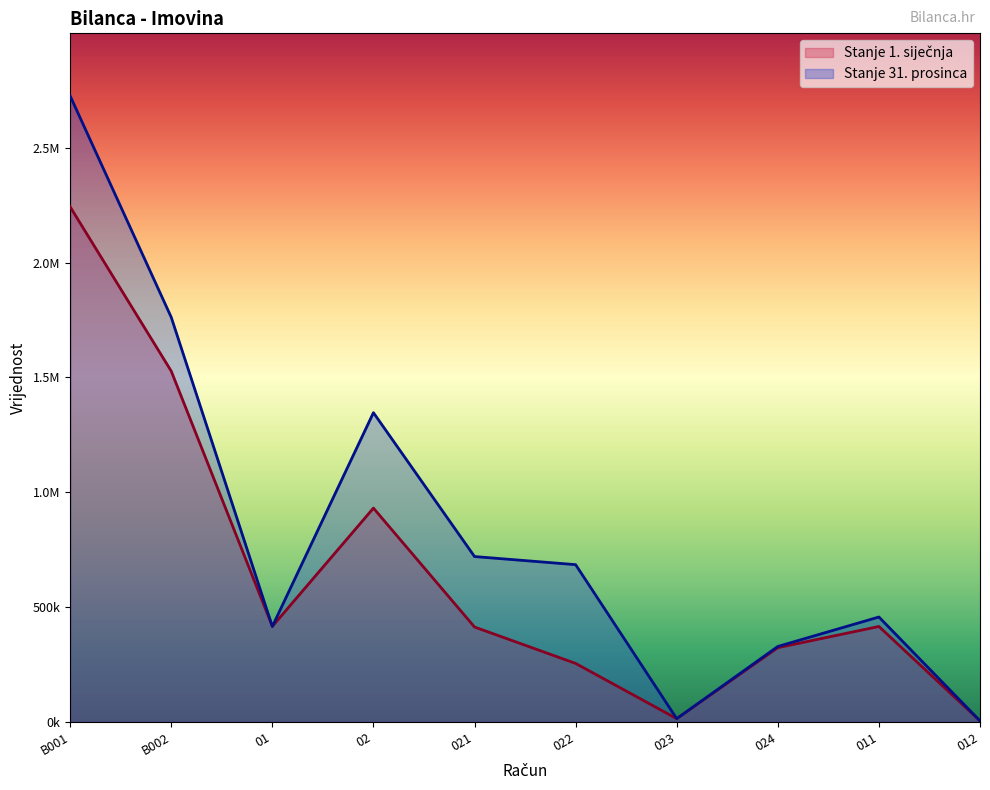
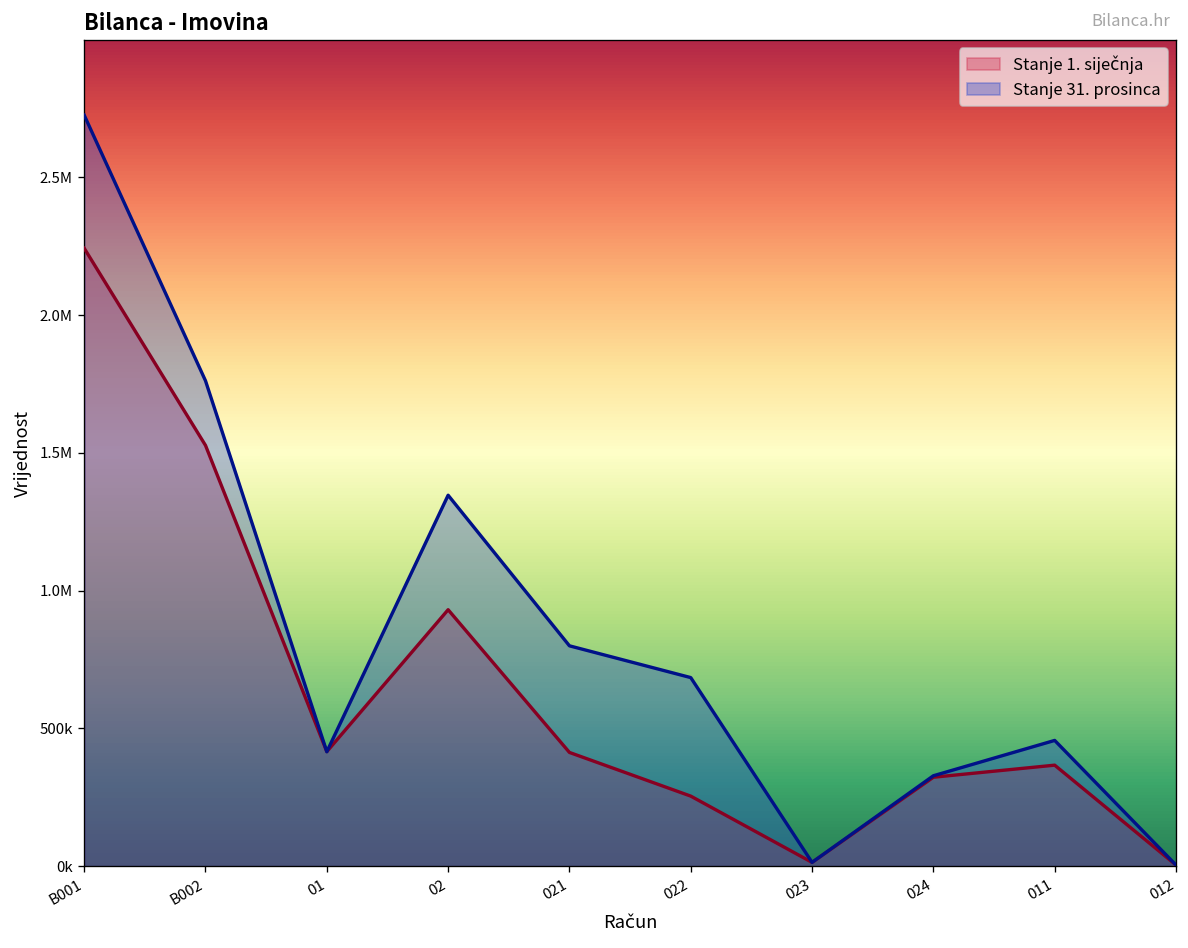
  {
    "Stanje 1. siječnja": {
      "B001": 2240000,
      "B002": 1530000,
      "02": 930000,
      "021": 410000,
      "022": 250000,
-     "011": 420000
+     "011": 370000
    },
    "Stanje 31. prosinca": {
      "B001": 2730000,
      "B002": 1760000,
      "02": 1350000,
-     "021": 720000,
+     "021": 800000,
      "022": 680000,
      "011": 460000
    }
  }
